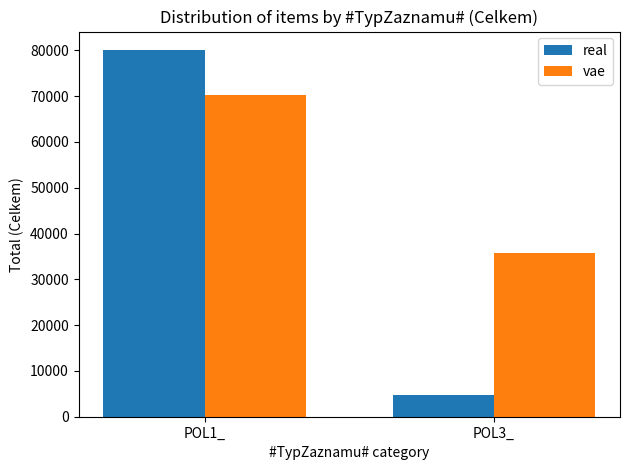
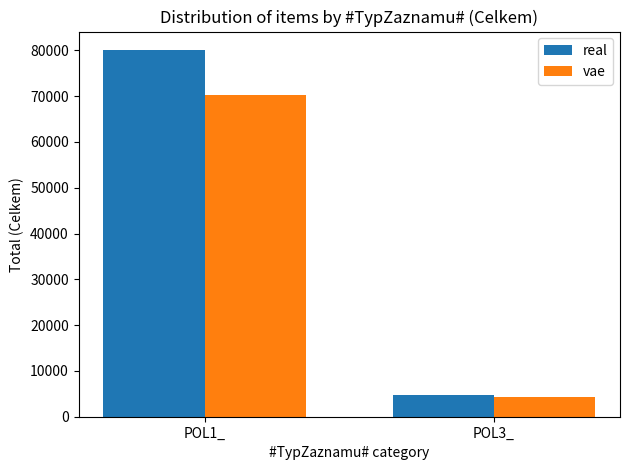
  {
    "real": {
      "POL1_": 80000,
      "POL3_": 5000
    },
    "vae": {
      "POL1_": 70000,
-     "POL3_": 36000
+     "POL3_": 4000
    }
  }
